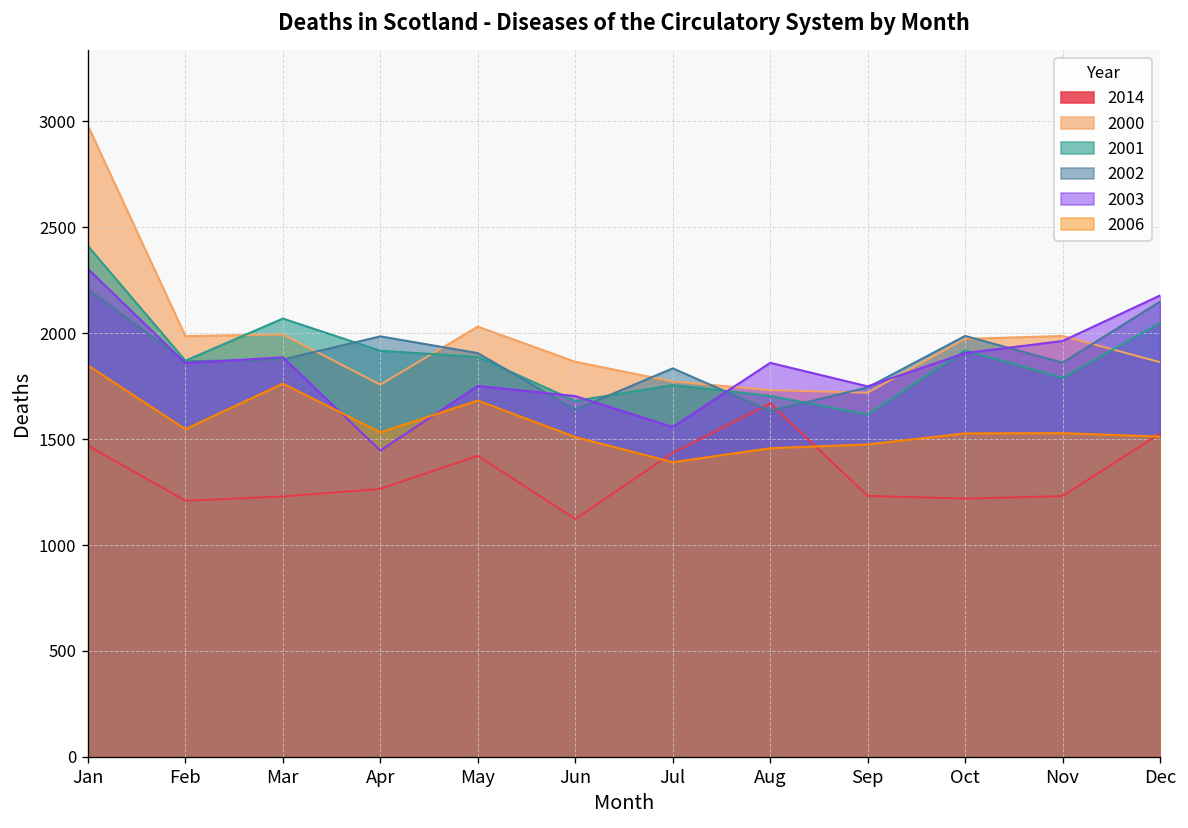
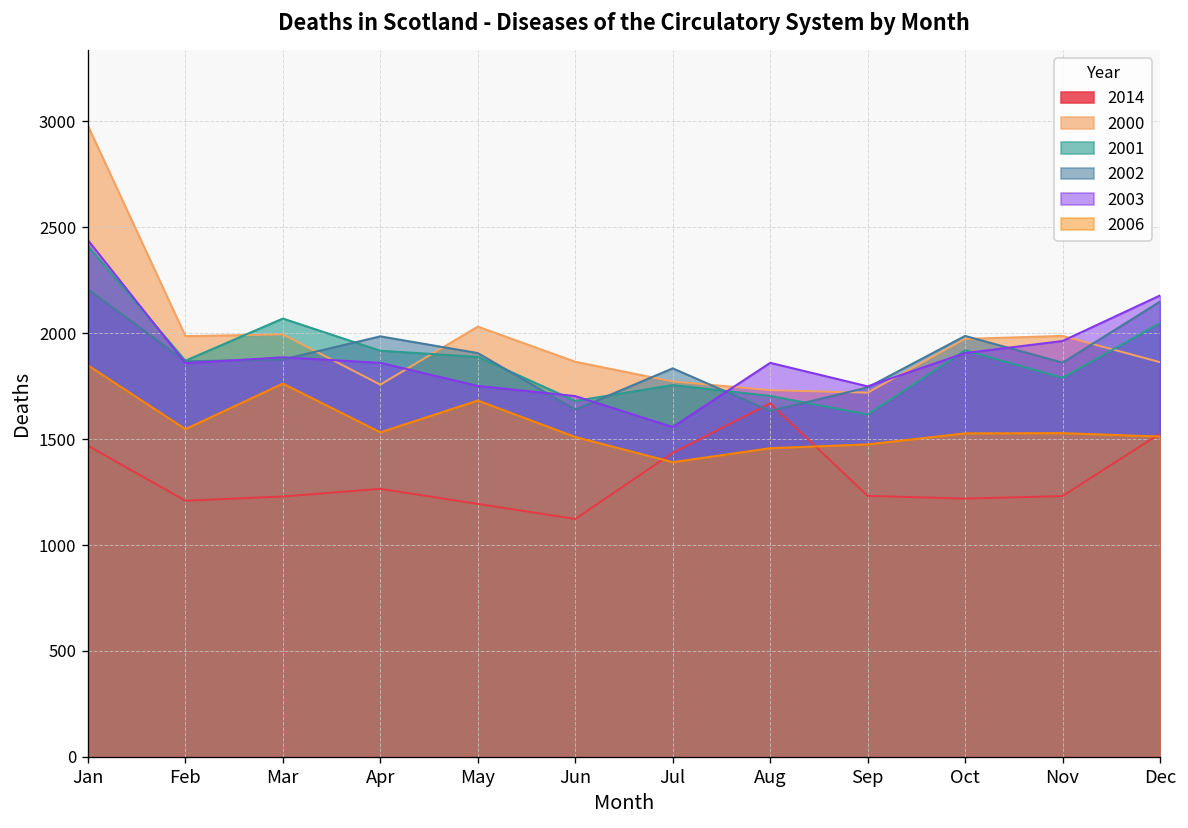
  {
    "2014": {
      "Jan": 1470,
      "Feb": 1210,
      "Mar": 1230,
      "Apr": 1270,
-     "May": 1420,
+     "May": 1190,
      "Jun": 1120,
      "Jul": 1440,
      "Aug": 1670,
      "Sep": 1230,
      "Oct": 1220,
      "Nov": 1230
    },
    "2003": {
-     "Jan": 2300,
-     "Apr": 1450,
+     "Jan": 2440,
+     "Apr": 1860,
      "May": 1750,
      "Jun": 1700,
      "Jul": 1560,
      "Aug": 1860,
      "Nov": 1960,
      "Dec": 2180
    }
  }
